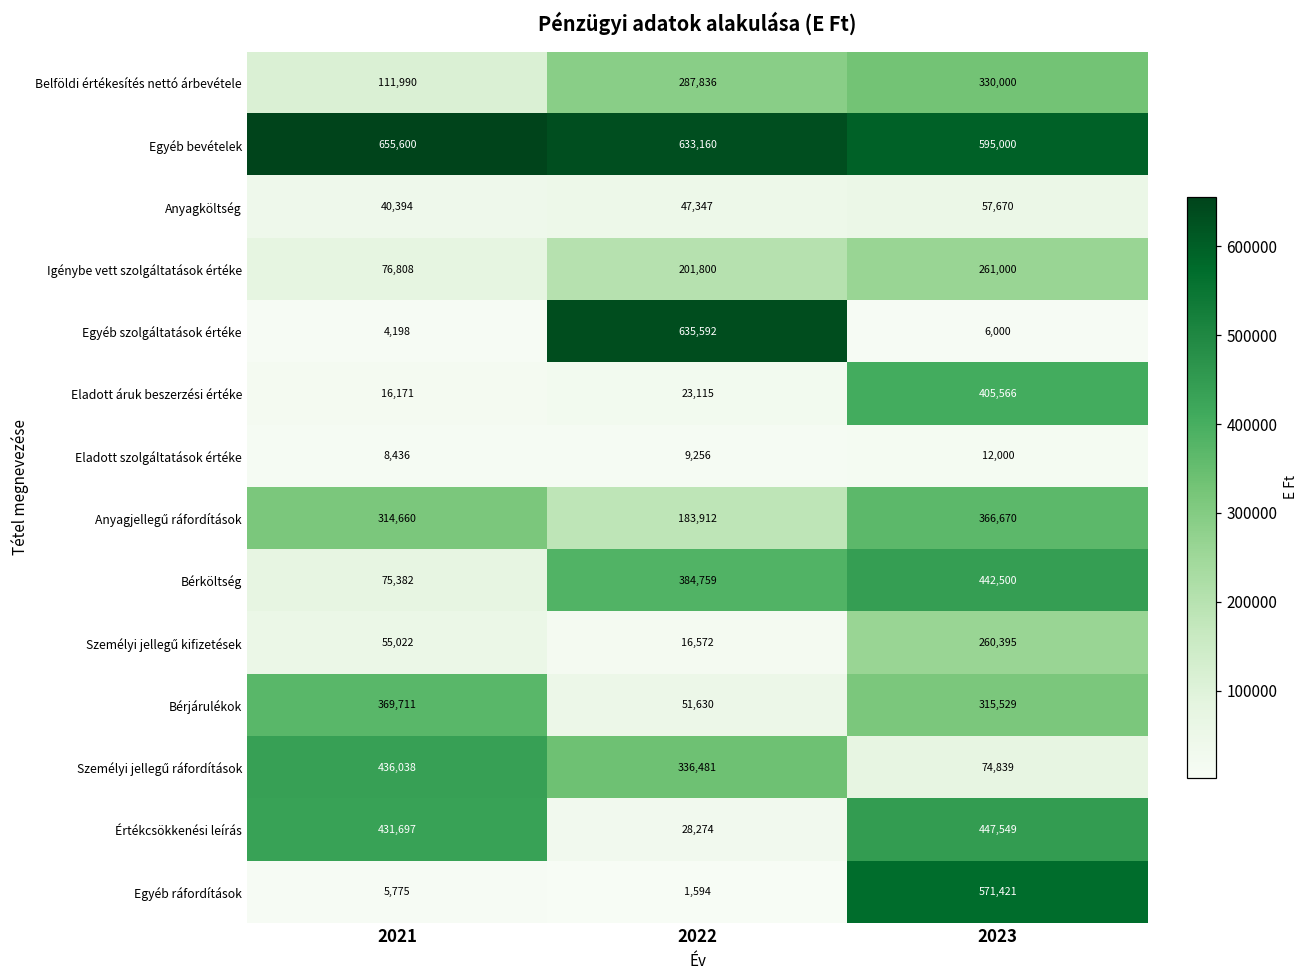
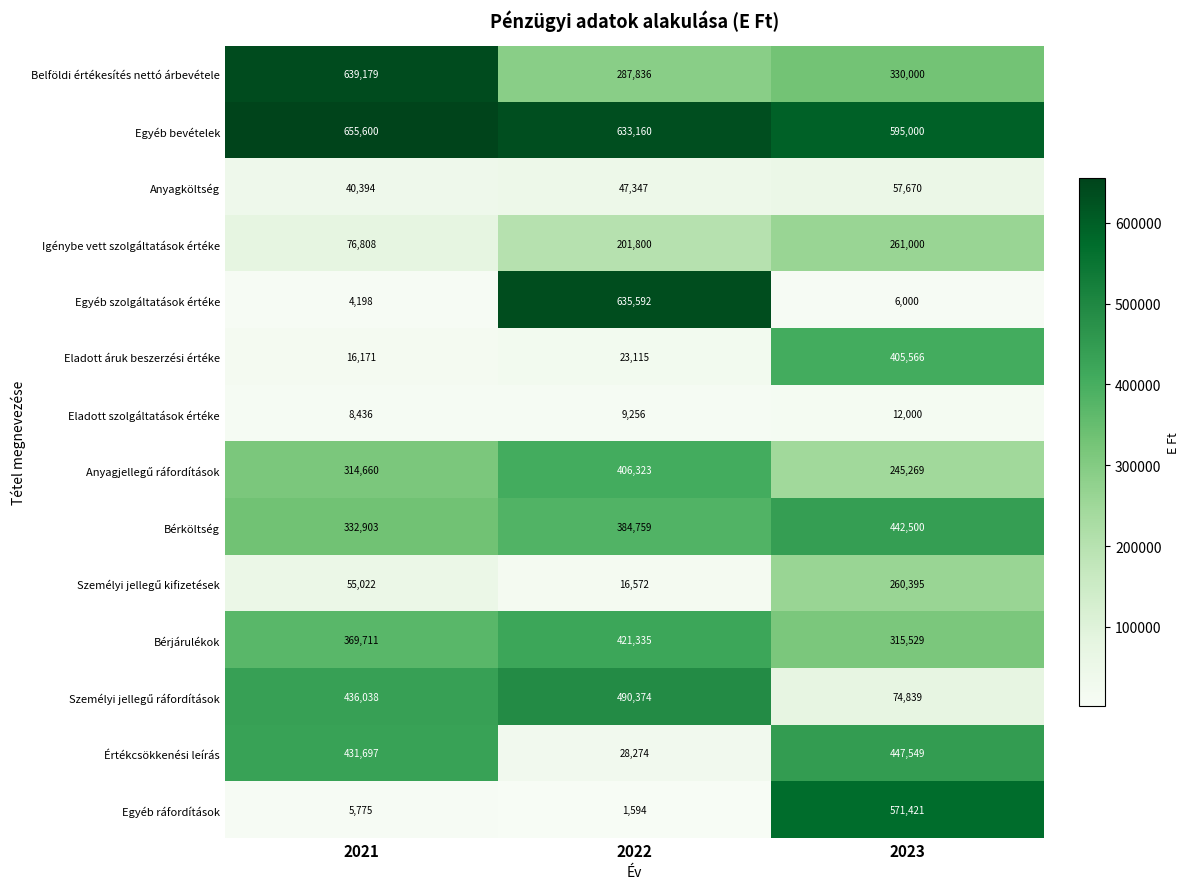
  {
    "Belföldi értékesítés nettó árbevétele": {
-     "2021": "111,990",
+     "2021": "639,179",
      "2022": "287,836",
      "2023": "330,000"
    },
    "Egyéb bevételek": {
      "2021": "655,600",
      "2022": "633,160",
      "2023": "595,000"
    },
    "Anyagköltség": {
      "2021": "40,394",
      "2022": "47,347",
      "2023": "57,670"
    },
    "Igénybe vett szolgáltatások értéke": {
      "2021": "76,808",
      "2022": "201,800",
      "2023": "261,000"
    },
    "Egyéb szolgáltatások értéke": {
      "2021": "4,198",
      "2022": "635,592",
      "2023": "6,000"
    },
    "Eladott áruk beszerzési értéke": {
      "2021": "16,171",
      "2022": "23,115",
      "2023": "405,566"
    },
    "Eladott szolgáltatások értéke": {
      "2021": "8,436",
      "2022": "9,256",
      "2023": "12,000"
    },
    "Anyagjellegű ráfordítások": {
      "2021": "314,660",
-     "2022": "183,912",
-     "2023": "366,670"
+     "2022": "406,323",
+     "2023": "245,269"
    },
    "Bérköltség": {
-     "2021": "75,382",
+     "2021": "332,903",
      "2022": "384,759",
      "2023": "442,500"
    },
    "Személyi jellegű kifizetések": {
      "2021": "55,022",
      "2022": "16,572",
      "2023": "260,395"
    },
    "Bérjárulékok": {
      "2021": "369,711",
-     "2022": "51,630",
+     "2022": "421,335",
      "2023": "315,529"
    },
    "Személyi jellegű ráfordítások": {
      "2021": "436,038",
-     "2022": "336,481",
+     "2022": "490,374",
      "2023": "74,839"
    },
    "Értékcsökkenési leírás": {
      "2021": "431,697",
      "2022": "28,274",
      "2023": "447,549"
    },
    "Egyéb ráfordítások": {
      "2021": "5,775",
      "2022": "1,594",
      "2023": "571,421"
    }
  }
